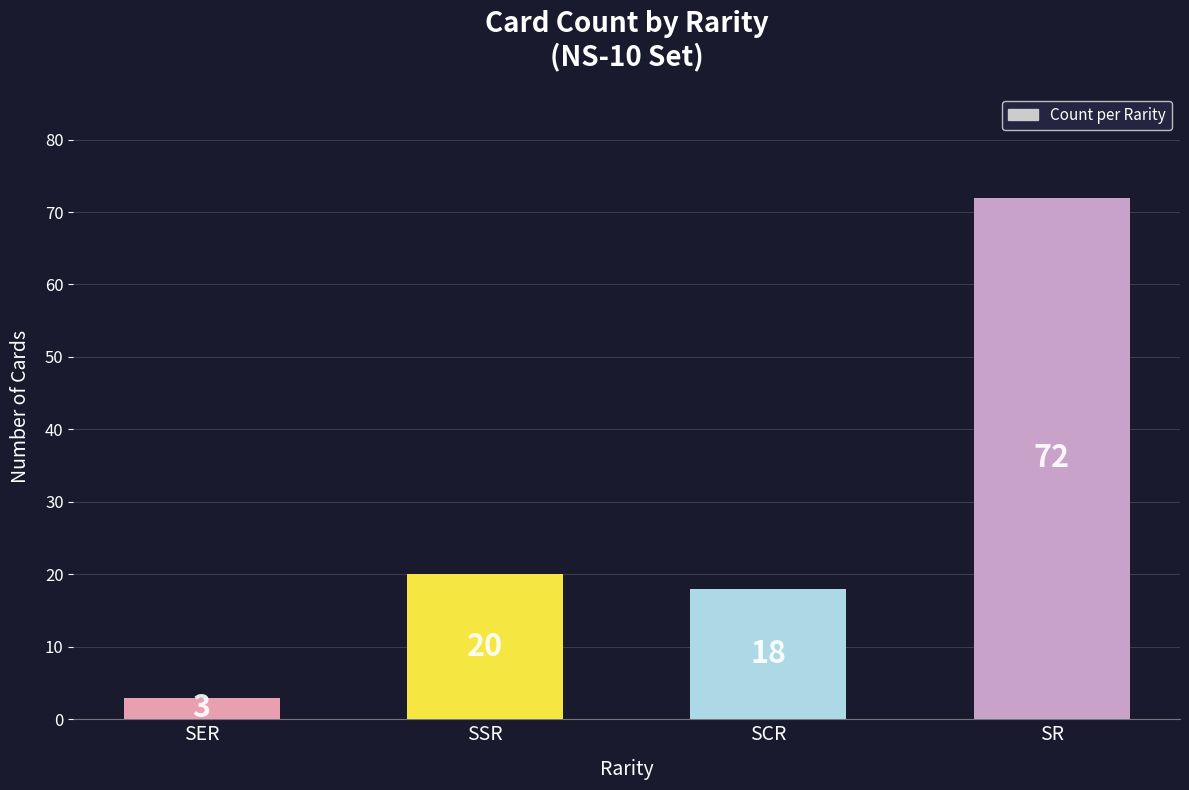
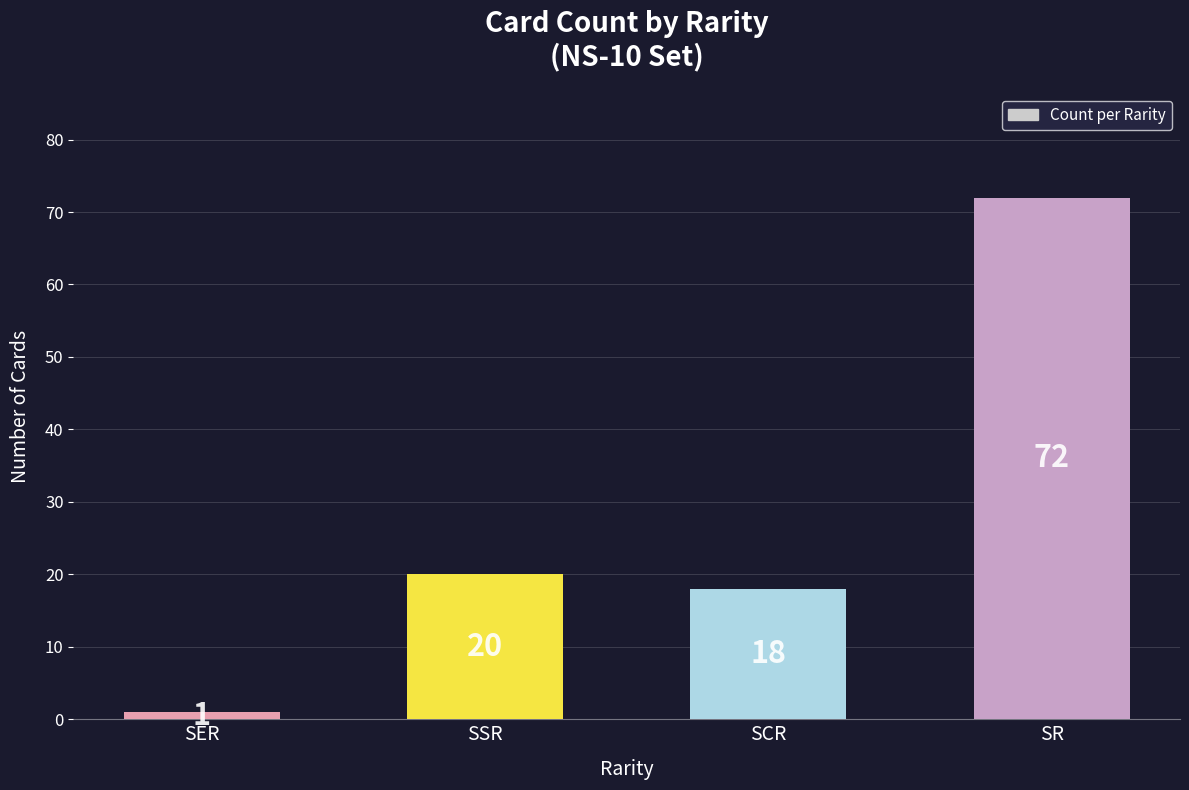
  {
-   "SER": 3,
+   "SER": 1,
    "SSR": 20,
    "SCR": 18,
    "SR": 72
  }
